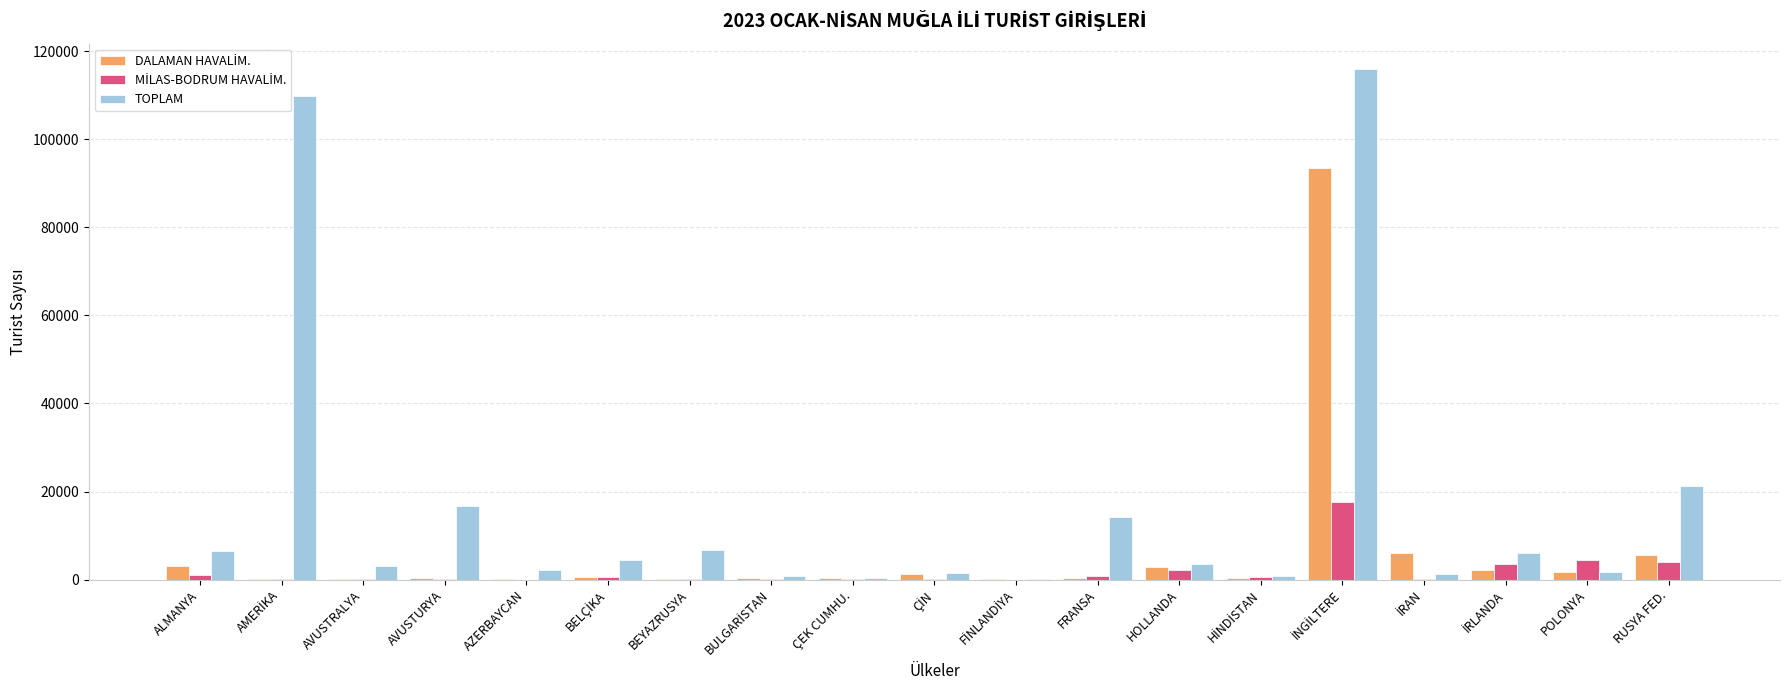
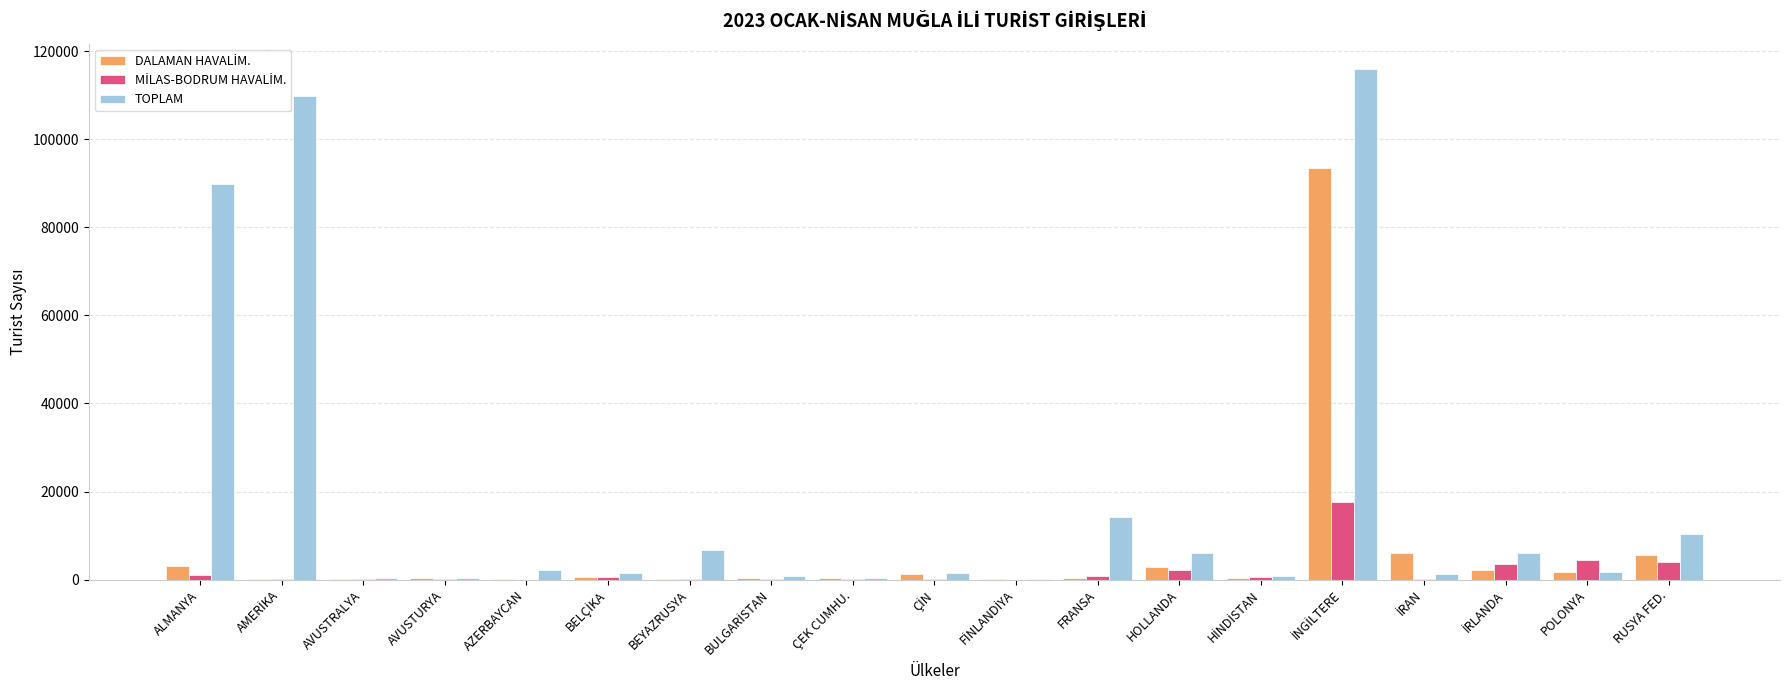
  {
    "DALAMAN HAVALİM.": {
      "ALMANYA": 3000,
      "BELÇİKA": 1000,
      "ÇİN": 1000,
      "HOLLANDA": 3000,
      "İNGİLTERE": 93000,
      "İRAN": 6000,
      "İRLANDA": 2000,
      "POLONYA": 2000,
      "RUSYA FED.": 6000
    },
    "MİLAS-BODRUM HAVALİM.": {
      "ALMANYA": 1000,
      "BELÇİKA": 1000,
      "FRANSA": 1000,
      "HOLLANDA": 2000,
      "İNGİLTERE": 18000,
      "İRLANDA": 3000,
      "POLONYA": 4000,
      "RUSYA FED.": 4000
    },
    "TOPLAM": {
-     "ALMANYA": 7000,
+     "ALMANYA": 90000,
      "AMERİKA": 110000,
-     "AVUSTRALYA": 3000,
-     "AVUSTURYA": 17000,
+     "AVUSTRALYA": 0,
+     "AVUSTURYA": 0,
      "AZERBAYCAN": 2000,
-     "BELÇİKA": 4000,
+     "BELÇİKA": 1000,
      "BEYAZRUSYA": 7000,
      "BULGARİSTAN": 1000,
      "ÇİN": 1000,
      "FRANSA": 14000,
-     "HOLLANDA": 3000,
+     "HOLLANDA": 6000,
      "HİNDİSTAN": 1000,
      "İNGİLTERE": 116000,
      "İRAN": 1000,
      "İRLANDA": 6000,
      "POLONYA": 2000,
-     "RUSYA FED.": 21000
+     "RUSYA FED.": 10000
    }
  }
